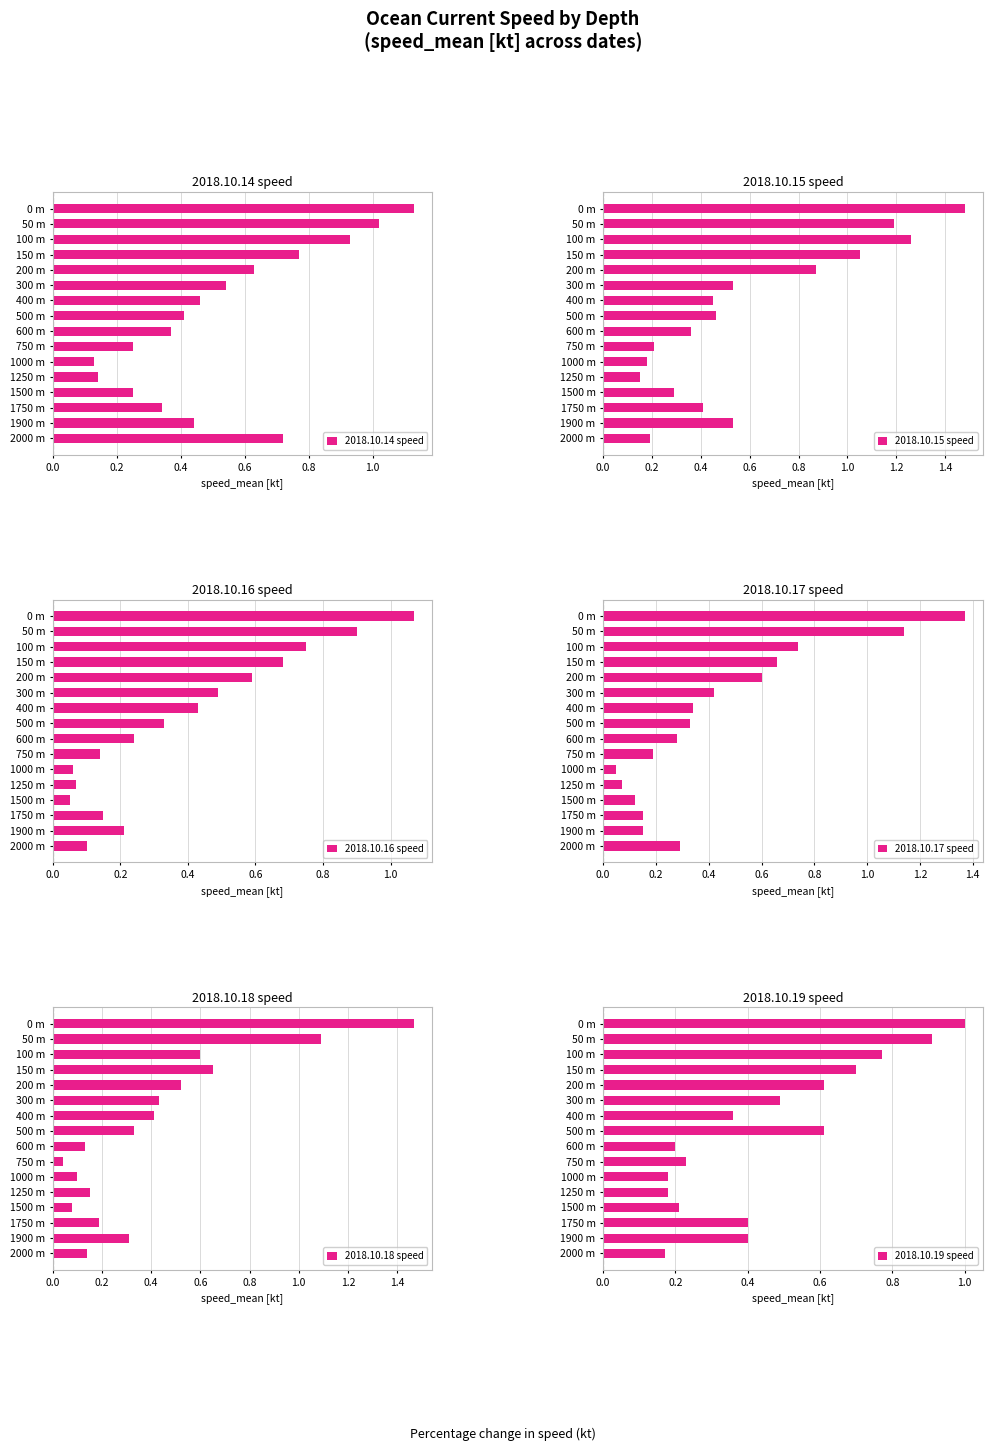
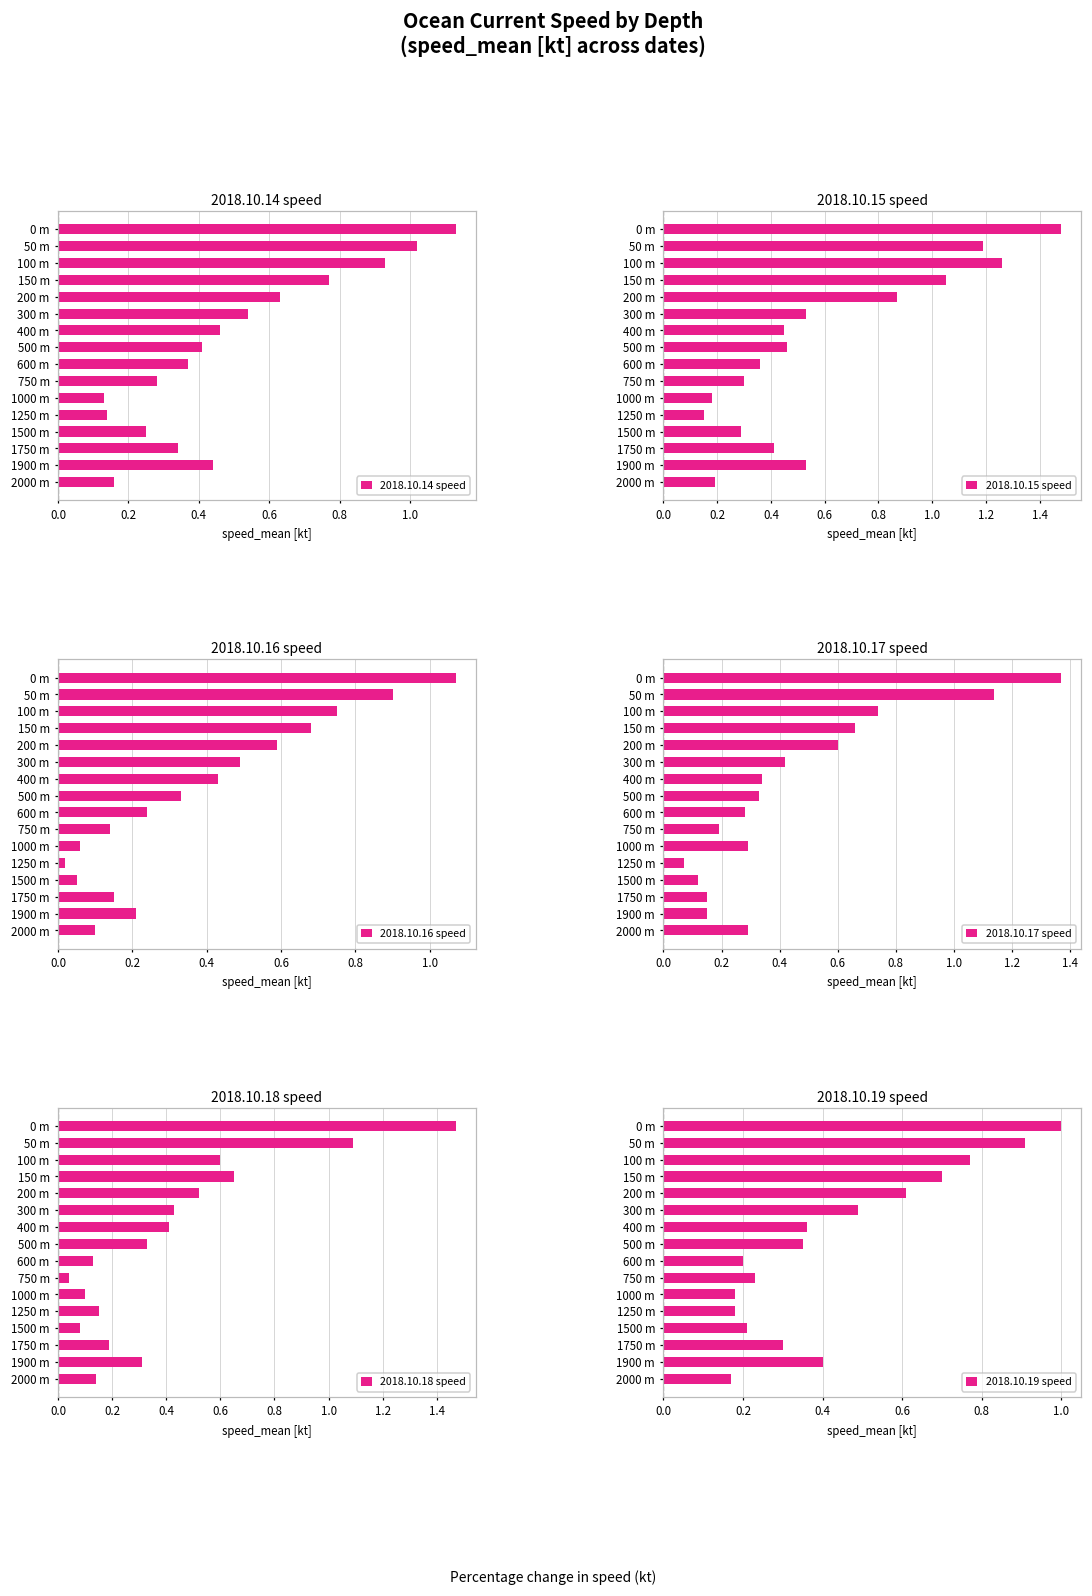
  {
    "2018.10.14 speed": {
      "0 m": 1.13,
      "50 m": 1.02,
      "100 m": 0.93,
      "150 m": 0.77,
      "200 m": 0.63,
      "300 m": 0.54,
      "400 m": 0.46,
      "500 m": 0.41,
      "600 m": 0.37,
-     "750 m": 0.25,
+     "750 m": 0.28,
      "1000 m": 0.13,
      "1250 m": 0.14,
      "1500 m": 0.25,
      "1750 m": 0.34,
      "1900 m": 0.44,
-     "2000 m": 0.72
+     "2000 m": 0.16
    },
    "2018.10.15 speed": {
      "0 m": 1.48,
      "50 m": 1.19,
      "100 m": 1.26,
      "150 m": 1.05,
      "200 m": 0.87,
      "300 m": 0.53,
      "400 m": 0.45,
      "500 m": 0.46,
      "600 m": 0.36,
-     "750 m": 0.21,
+     "750 m": 0.30,
      "1000 m": 0.18,
      "1250 m": 0.15,
      "1500 m": 0.29,
      "1750 m": 0.41,
      "1900 m": 0.53,
      "2000 m": 0.19
    },
    "2018.10.16 speed": {
      "0 m": 1.07,
      "50 m": 0.90,
      "100 m": 0.75,
      "150 m": 0.68,
      "200 m": 0.59,
      "300 m": 0.49,
      "400 m": 0.43,
      "500 m": 0.33,
      "600 m": 0.24,
      "750 m": 0.14,
      "1000 m": 0.06,
-     "1250 m": 0.07,
+     "1250 m": 0.02,
      "1500 m": 0.05,
      "1750 m": 0.15,
      "1900 m": 0.21,
      "2000 m": 0.10
    },
    "2018.10.17 speed": {
      "0 m": 1.37,
      "50 m": 1.14,
      "100 m": 0.74,
      "150 m": 0.66,
      "200 m": 0.60,
      "300 m": 0.42,
      "400 m": 0.34,
      "500 m": 0.33,
      "600 m": 0.28,
      "750 m": 0.19,
-     "1000 m": 0.05,
+     "1000 m": 0.29,
      "1250 m": 0.07,
      "1500 m": 0.12,
      "1750 m": 0.15,
      "1900 m": 0.15,
      "2000 m": 0.29
    },
    "2018.10.18 speed": {
      "0 m": 1.47,
      "50 m": 1.09,
      "100 m": 0.60,
      "150 m": 0.65,
      "200 m": 0.52,
      "300 m": 0.43,
      "400 m": 0.41,
      "500 m": 0.33,
      "600 m": 0.13,
      "750 m": 0.04,
      "1000 m": 0.10,
      "1250 m": 0.15,
      "1500 m": 0.08,
      "1750 m": 0.19,
      "1900 m": 0.31,
      "2000 m": 0.14
    },
    "2018.10.19 speed": {
      "0 m": 1.00,
      "50 m": 0.91,
      "100 m": 0.77,
      "150 m": 0.70,
      "200 m": 0.61,
      "300 m": 0.49,
      "400 m": 0.36,
-     "500 m": 0.61,
+     "500 m": 0.35,
      "600 m": 0.20,
      "750 m": 0.23,
      "1000 m": 0.18,
      "1250 m": 0.18,
      "1500 m": 0.21,
-     "1750 m": 0.4,
+     "1750 m": 0.3,
      "1900 m": 0.40,
      "2000 m": 0.17
    }
  }
